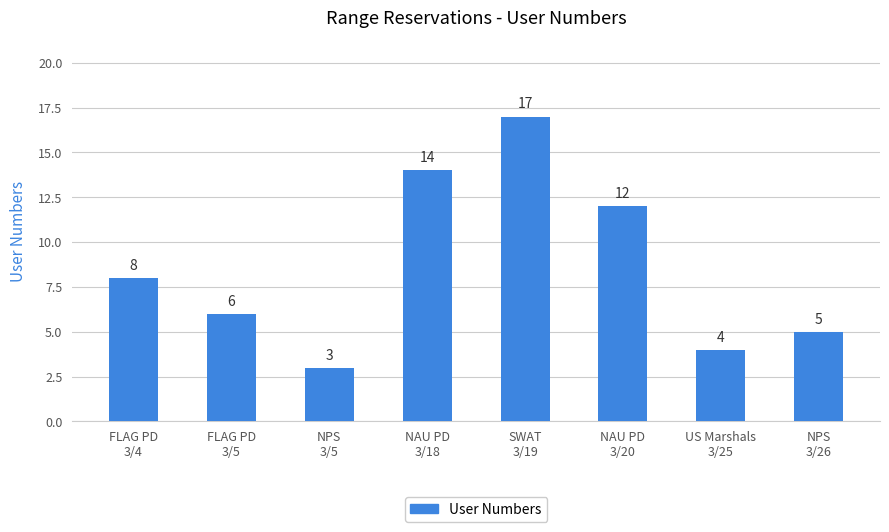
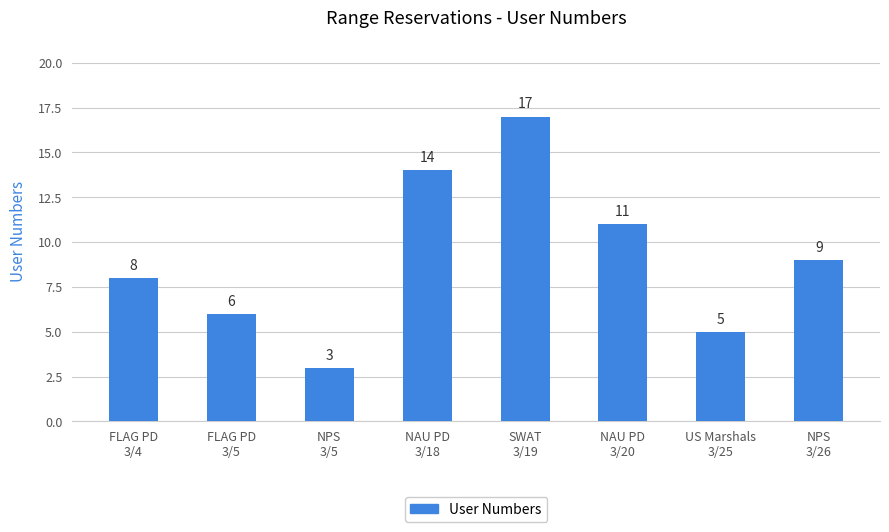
  {
    "FLAG PD 3/4": 8,
    "FLAG PD 3/5": 6,
    "NPS 3/5": 3,
    "NAU PD 3/18": 14,
    "SWAT 3/19": 17,
-   "NAU PD 3/20": 12,
-   "US Marshals 3/25": 4,
-   "NPS 3/26": 5
+   "NAU PD 3/20": 11,
+   "US Marshals 3/25": 5,
+   "NPS 3/26": 9
  }
